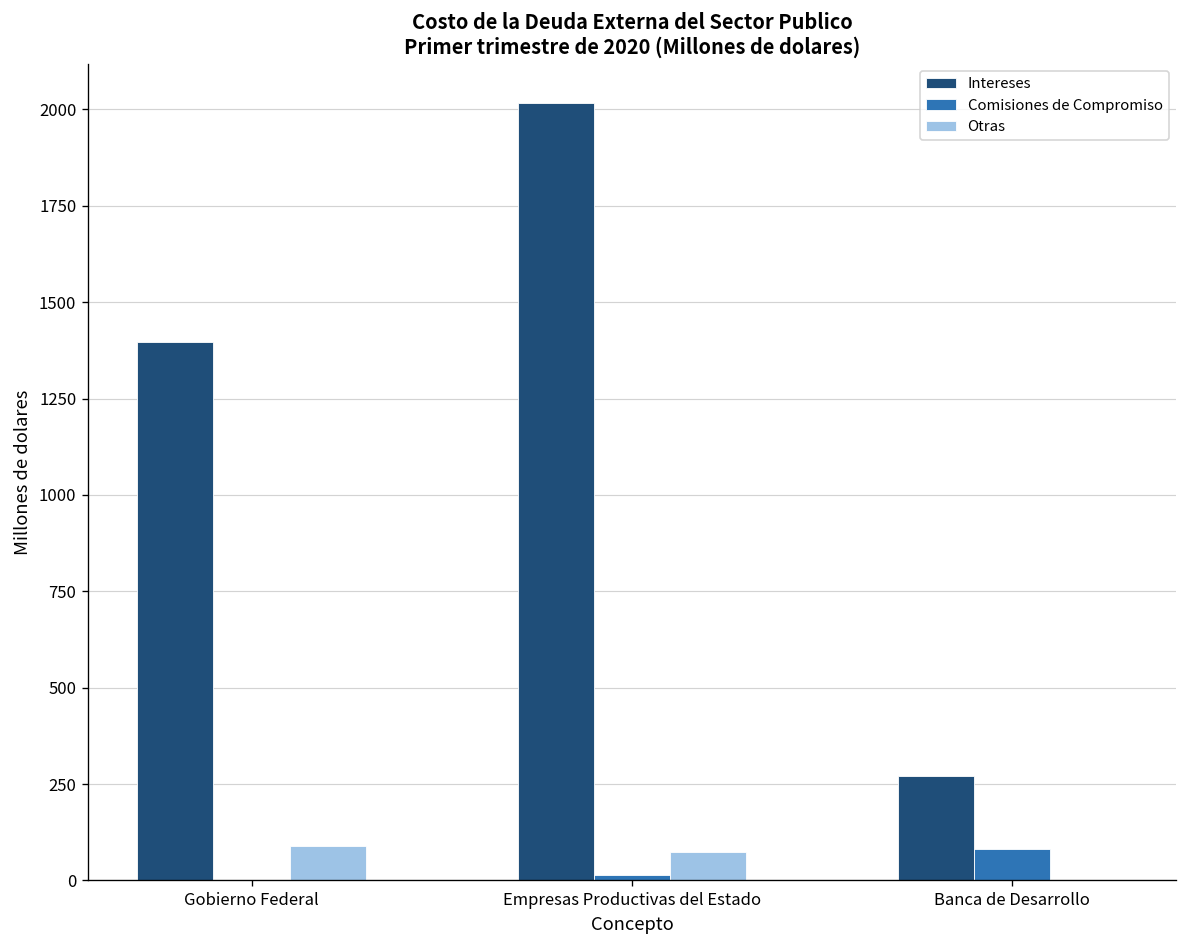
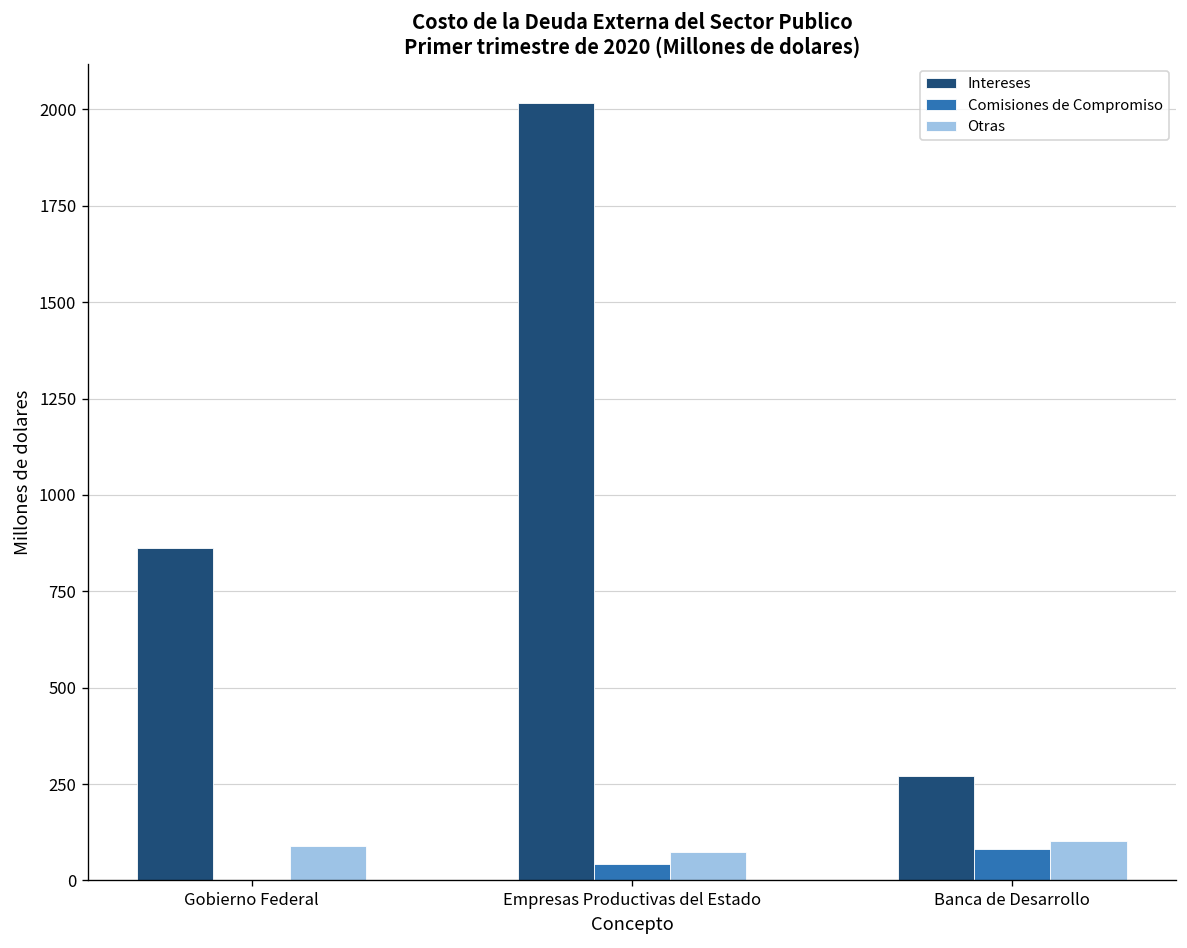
  {
    "Intereses": {
-     "Gobierno Federal": 1400,
+     "Gobierno Federal": 860,
      "Empresas Productivas del Estado": 2020,
      "Banca de Desarrollo": 270
    },
    "Comisiones de Compromiso": {
-     "Empresas Productivas del Estado": 10,
+     "Empresas Productivas del Estado": 40,
      "Banca de Desarrollo": 80
    },
    "Otras": {
      "Gobierno Federal": 90,
      "Empresas Productivas del Estado": 70,
-     "Banca de Desarrollo": 0
+     "Banca de Desarrollo": 100
    }
  }
